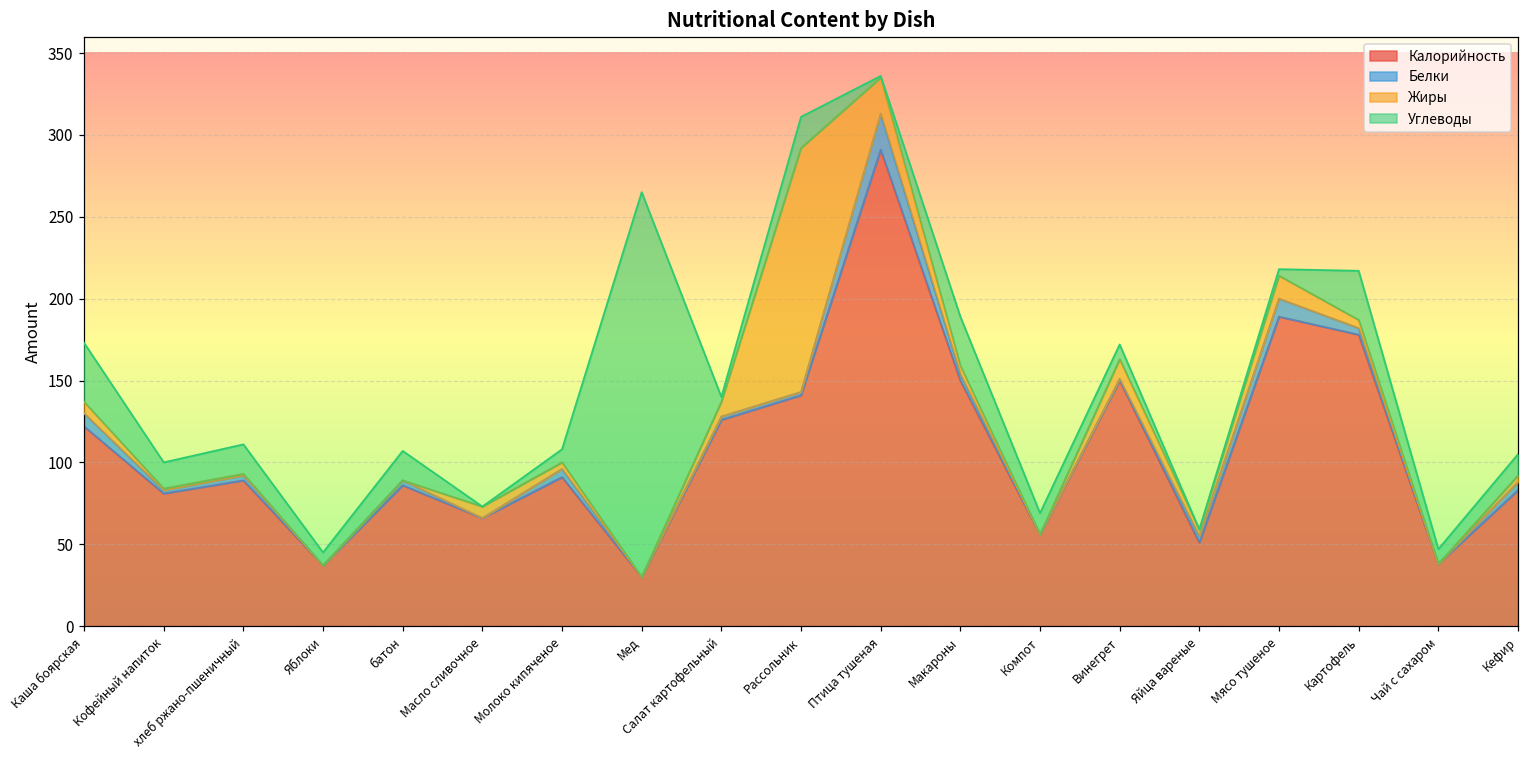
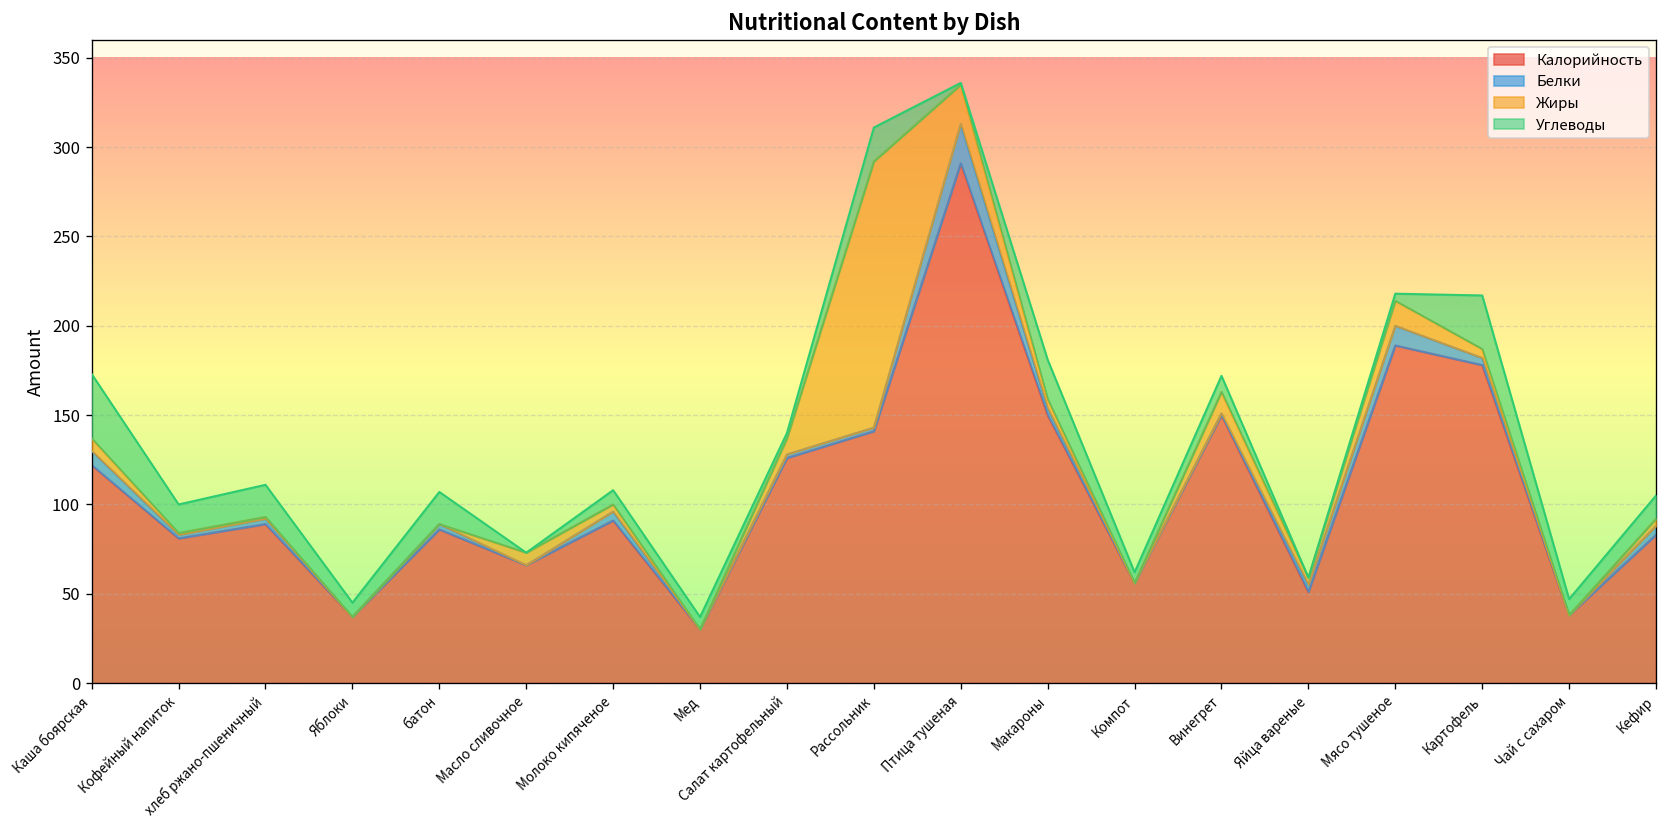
  {
    "Калорийность": {
      "Каша боярская": 122,
      "Кофейный напиток": 81,
      "хлеб ржано-пшеничный": 89,
      "батон": 86,
      "Молоко кипяченое": 91,
      "Салат картофельный": 126,
      "Рассольник": 141,
      "Птица тушеная": 291,
      "Макароны": 150,
      "Яйца вареные": 51,
      "Мясо тушеное": 189,
      "Картофель": 178,
      "Кефир": 83
    },
    "Белки": {
      "Каша боярская": 8,
      "Молоко кипяченое": 5,
      "Салат картофельный": 2,
      "Рассольник": 2,
      "Птица тушеная": 22,
      "Макароны": 4,
      "Яйца вареные": 4,
      "Мясо тушеное": 11,
      "Картофель": 4,
      "Кефир": 5
    },
    "Жиры": {
      "Каша боярская": 7,
      "Молоко кипяченое": 4,
      "Салат картофельный": 9,
      "Рассольник": 149,
      "Макароны": 5,
      "Винегрет": 12,
      "Мясо тушеное": 14,
      "Картофель": 5,
      "Кефир": 4
    },
    "Углеводы": {
      "Каша боярская": 36,
      "Кофейный напиток": 16,
      "хлеб ржано-пшеничный": 18,
      "Яблоки": 8,
      "батон": 18,
      "Молоко кипяченое": 8,
-     "Мед": 235,
+     "Мед": 7,
      "Салат картофельный": 3,
      "Рассольник": 19,
-     "Макароны": 30,
-     "Компот": 13,
+     "Макароны": 22,
+     "Компот": 6,
      "Винегрет": 9,
      "Мясо тушеное": 4,
      "Картофель": 30,
      "Чай с сахаром": 9,
      "Кефир": 13
    }
  }
